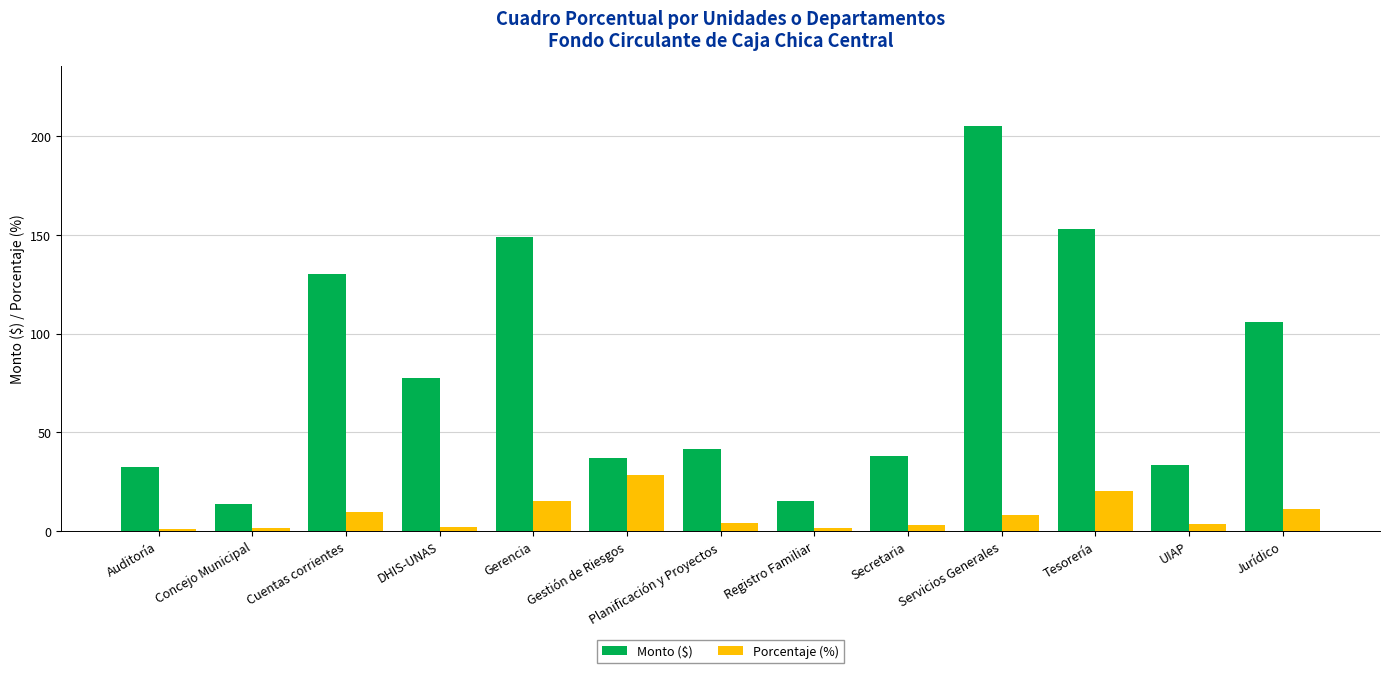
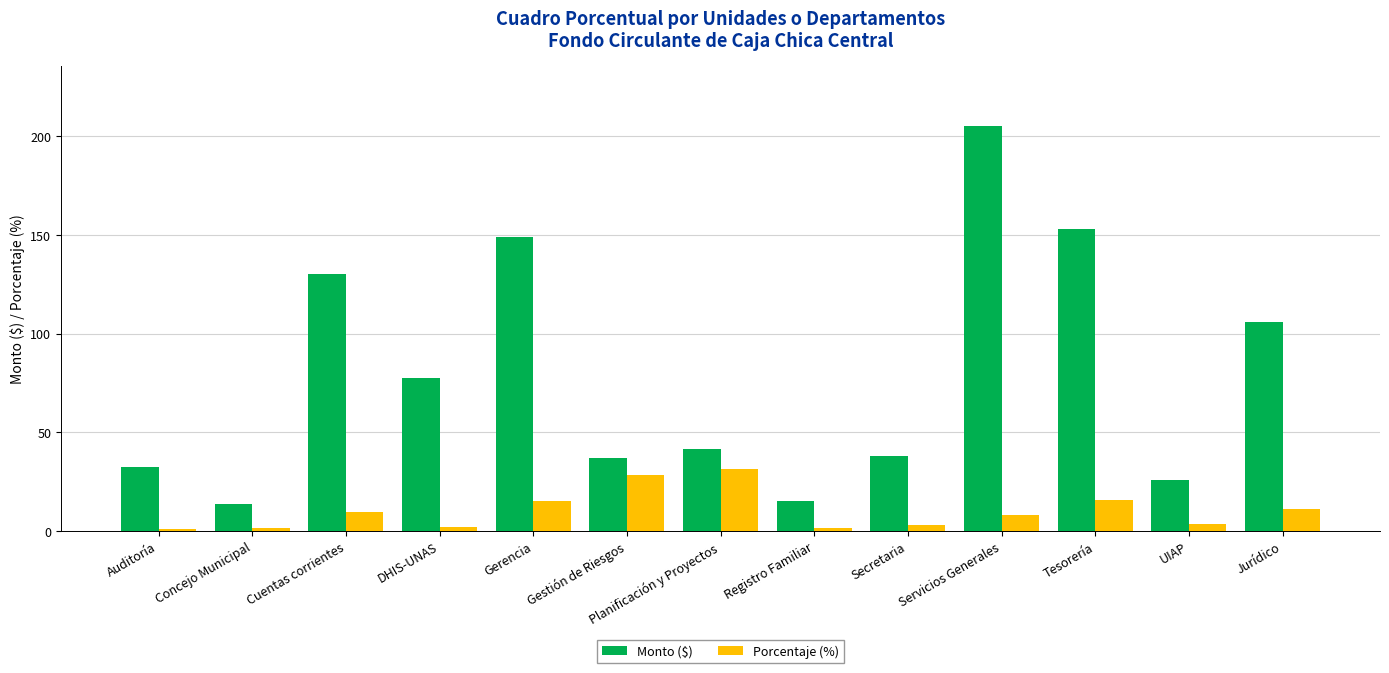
  {
    "Monto ($)": {
      "Auditoría": 32,
      "Concejo Municipal": 14,
      "Cuentas corrientes": 130,
      "DHIS-UNAS": 77,
      "Gerencia": 149,
      "Gestión de Riesgos": 37,
      "Planificación y Proyectos": 42,
      "Registro Familiar": 15,
      "Secretaria": 38,
      "Servicios Generales": 205,
      "Tesorería": 153,
-     "UIAP": 33,
+     "UIAP": 26,
      "Jurídico": 106
    },
    "Porcentaje (%)": {
      "Concejo Municipal": 1,
      "Cuentas corrientes": 10,
      "DHIS-UNAS": 2,
      "Gerencia": 15,
      "Gestión de Riesgos": 29,
-     "Planificación y Proyectos": 4,
+     "Planificación y Proyectos": 31,
      "Registro Familiar": 2,
      "Secretaria": 3,
      "Servicios Generales": 8,
-     "Tesorería": 20,
+     "Tesorería": 16,
      "UIAP": 3,
      "Jurídico": 11
    }
  }
